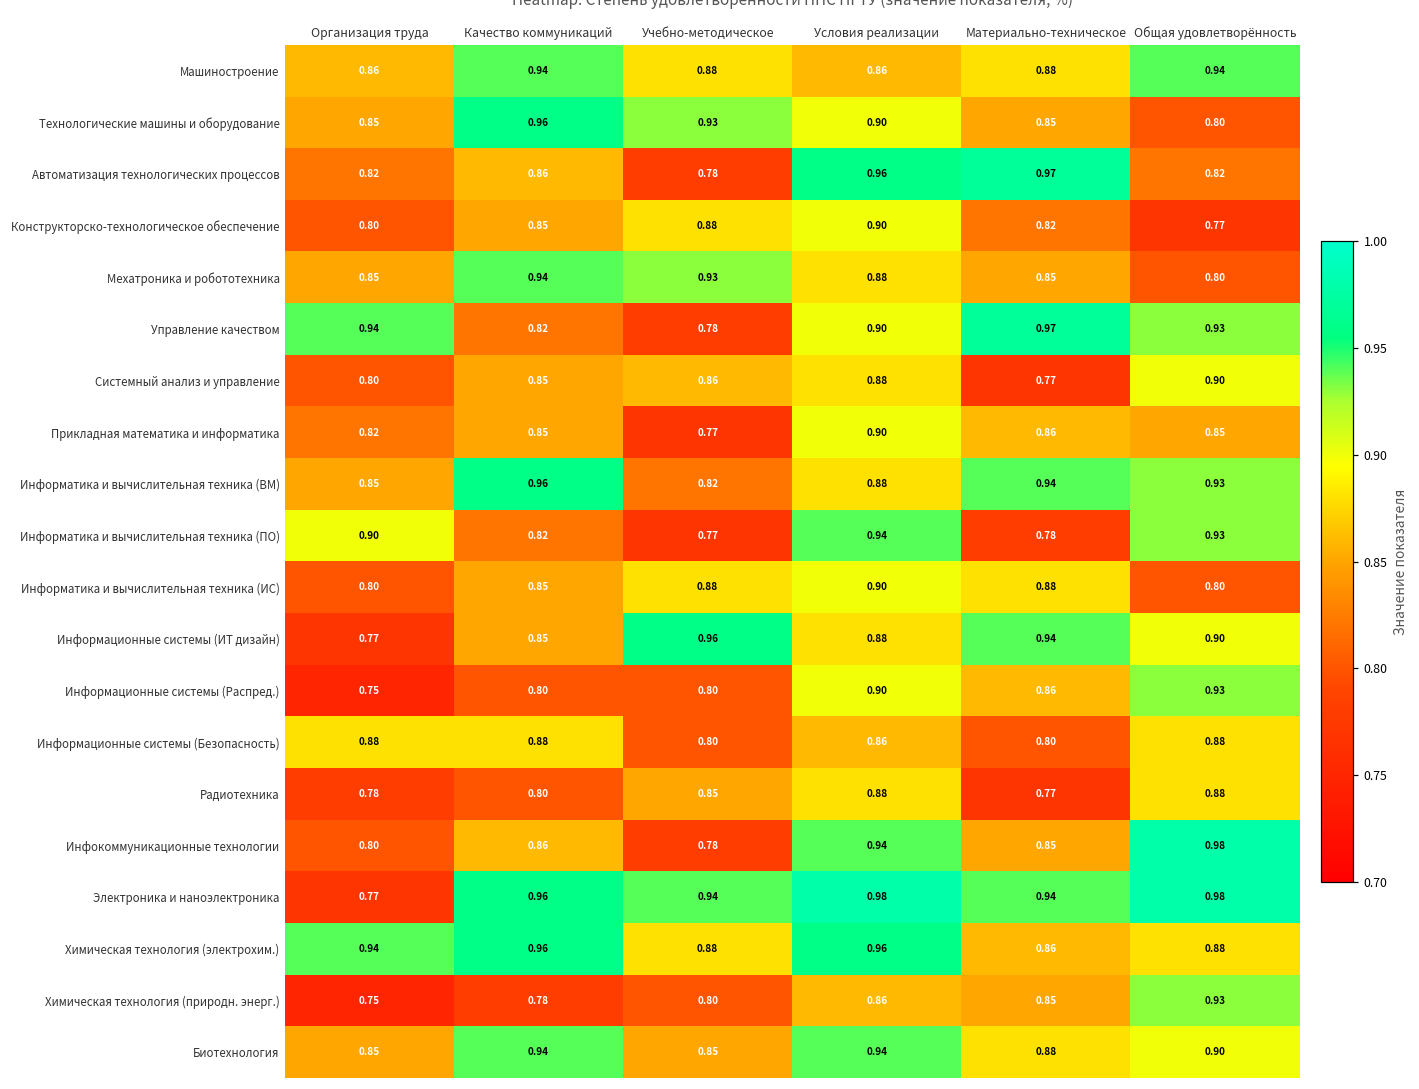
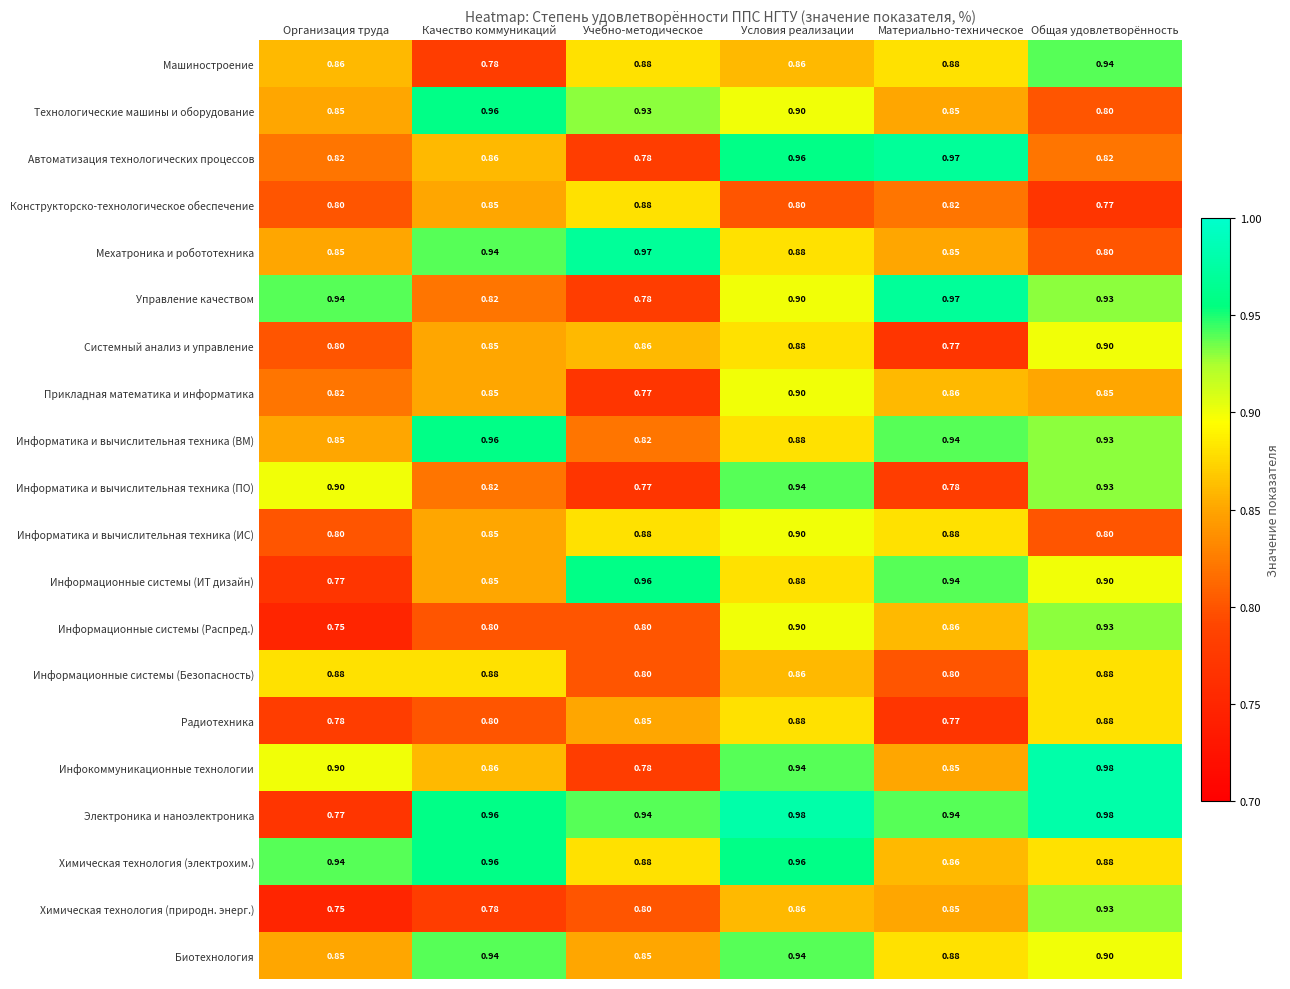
  {
    "Машиностроение": {
      "Организация труда": 0.86,
-     "Качество коммуникаций": 0.94,
+     "Качество коммуникаций": 0.78,
      "Учебно-методическое": 0.88,
      "Условия реализации": 0.86,
      "Материально-техническое": 0.88,
      "Общая удовлетворённость": 0.94
    },
    "Технологические машины и оборудование": {
      "Организация труда": 0.85,
      "Качество коммуникаций": 0.96,
      "Учебно-методическое": 0.93,
      "Условия реализации": 0.90,
      "Материально-техническое": 0.85,
      "Общая удовлетворённость": 0.80
    },
    "Автоматизация технологических процессов": {
      "Организация труда": 0.82,
      "Качество коммуникаций": 0.86,
      "Учебно-методическое": 0.78,
      "Условия реализации": 0.96,
      "Материально-техническое": 0.97,
      "Общая удовлетворённость": 0.82
    },
    "Конструкторско-технологическое обеспечение": {
      "Организация труда": 0.80,
      "Качество коммуникаций": 0.85,
      "Учебно-методическое": 0.88,
-     "Условия реализации": 0.90,
+     "Условия реализации": 0.80,
      "Материально-техническое": 0.82,
      "Общая удовлетворённость": 0.77
    },
    "Мехатроника и робототехника": {
      "Организация труда": 0.85,
      "Качество коммуникаций": 0.94,
-     "Учебно-методическое": 0.93,
+     "Учебно-методическое": 0.97,
      "Условия реализации": 0.88,
      "Материально-техническое": 0.85,
      "Общая удовлетворённость": 0.80
    },
    "Управление качеством": {
      "Организация труда": 0.94,
      "Качество коммуникаций": 0.82,
      "Учебно-методическое": 0.78,
      "Условия реализации": 0.90,
      "Материально-техническое": 0.97,
      "Общая удовлетворённость": 0.93
    },
    "Системный анализ и управление": {
      "Организация труда": 0.80,
      "Качество коммуникаций": 0.85,
      "Учебно-методическое": 0.86,
      "Условия реализации": 0.88,
      "Материально-техническое": 0.77,
      "Общая удовлетворённость": 0.90
    },
    "Прикладная математика и информатика": {
      "Организация труда": 0.82,
      "Качество коммуникаций": 0.85,
      "Учебно-методическое": 0.77,
      "Условия реализации": 0.90,
      "Материально-техническое": 0.86,
      "Общая удовлетворённость": 0.85
    },
    "Информатика и вычислительная техника (ВМ)": {
      "Организация труда": 0.85,
      "Качество коммуникаций": 0.96,
      "Учебно-методическое": 0.82,
      "Условия реализации": 0.88,
      "Материально-техническое": 0.94,
      "Общая удовлетворённость": 0.93
    },
    "Информатика и вычислительная техника (ПО)": {
      "Организация труда": 0.90,
      "Качество коммуникаций": 0.82,
      "Учебно-методическое": 0.77,
      "Условия реализации": 0.94,
      "Материально-техническое": 0.78,
      "Общая удовлетворённость": 0.93
    },
    "Информатика и вычислительная техника (ИС)": {
      "Организация труда": 0.80,
      "Качество коммуникаций": 0.85,
      "Учебно-методическое": 0.88,
      "Условия реализации": 0.90,
      "Материально-техническое": 0.88,
      "Общая удовлетворённость": 0.80
    },
    "Информационные системы (ИТ дизайн)": {
      "Организация труда": 0.77,
      "Качество коммуникаций": 0.85,
      "Учебно-методическое": 0.96,
      "Условия реализации": 0.88,
      "Материально-техническое": 0.94,
      "Общая удовлетворённость": 0.90
    },
    "Информационные системы (Распред.)": {
      "Организация труда": 0.75,
      "Качество коммуникаций": 0.80,
      "Учебно-методическое": 0.80,
      "Условия реализации": 0.90,
      "Материально-техническое": 0.86,
      "Общая удовлетворённость": 0.93
    },
    "Информационные системы (Безопасность)": {
      "Организация труда": 0.88,
      "Качество коммуникаций": 0.88,
      "Учебно-методическое": 0.80,
      "Условия реализации": 0.86,
      "Материально-техническое": 0.80,
      "Общая удовлетворённость": 0.88
    },
    "Радиотехника": {
      "Организация труда": 0.78,
      "Качество коммуникаций": 0.80,
      "Учебно-методическое": 0.85,
      "Условия реализации": 0.88,
      "Материально-техническое": 0.77,
      "Общая удовлетворённость": 0.88
    },
    "Инфокоммуникационные технологии": {
-     "Организация труда": 0.80,
+     "Организация труда": 0.90,
      "Качество коммуникаций": 0.86,
      "Учебно-методическое": 0.78,
      "Условия реализации": 0.94,
      "Материально-техническое": 0.85,
      "Общая удовлетворённость": 0.98
    },
    "Электроника и наноэлектроника": {
      "Организация труда": 0.77,
      "Качество коммуникаций": 0.96,
      "Учебно-методическое": 0.94,
      "Условия реализации": 0.98,
      "Материально-техническое": 0.94,
      "Общая удовлетворённость": 0.98
    },
    "Химическая технология (электрохим.)": {
      "Организация труда": 0.94,
      "Качество коммуникаций": 0.96,
      "Учебно-методическое": 0.88,
      "Условия реализации": 0.96,
      "Материально-техническое": 0.86,
      "Общая удовлетворённость": 0.88
    },
    "Химическая технология (природн. энерг.)": {
      "Организация труда": 0.75,
      "Качество коммуникаций": 0.78,
      "Учебно-методическое": 0.80,
      "Условия реализации": 0.86,
      "Материально-техническое": 0.85,
      "Общая удовлетворённость": 0.93
    },
    "Биотехнология": {
      "Организация труда": 0.85,
      "Качество коммуникаций": 0.94,
      "Учебно-методическое": 0.85,
      "Условия реализации": 0.94,
      "Материально-техническое": 0.88,
      "Общая удовлетворённость": 0.90
    }
  }
